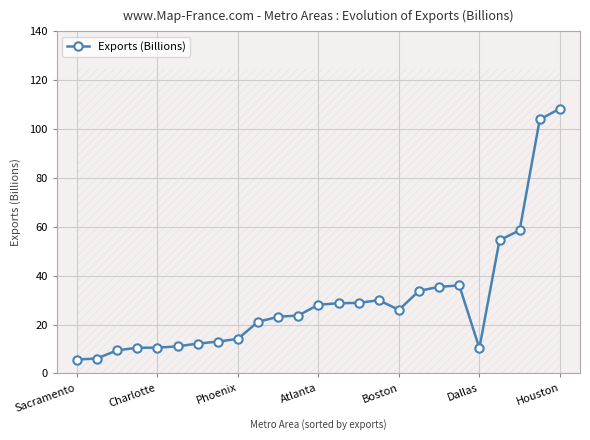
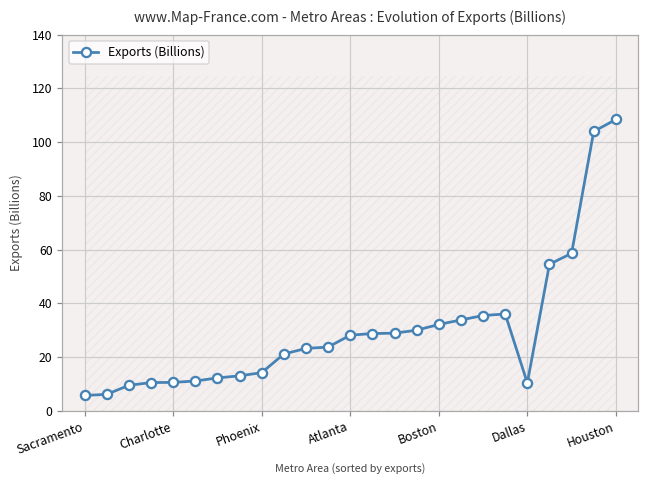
  {
    "Exports (Billions)": {
      "Sacramento": 6,
      "Charlotte": 11,
      "Phoenix": 14,
      "Atlanta": 28,
-     "Boston": 26,
+     "Boston": 32,
      "Dallas": 10,
      "Houston": 108
    }
  }
